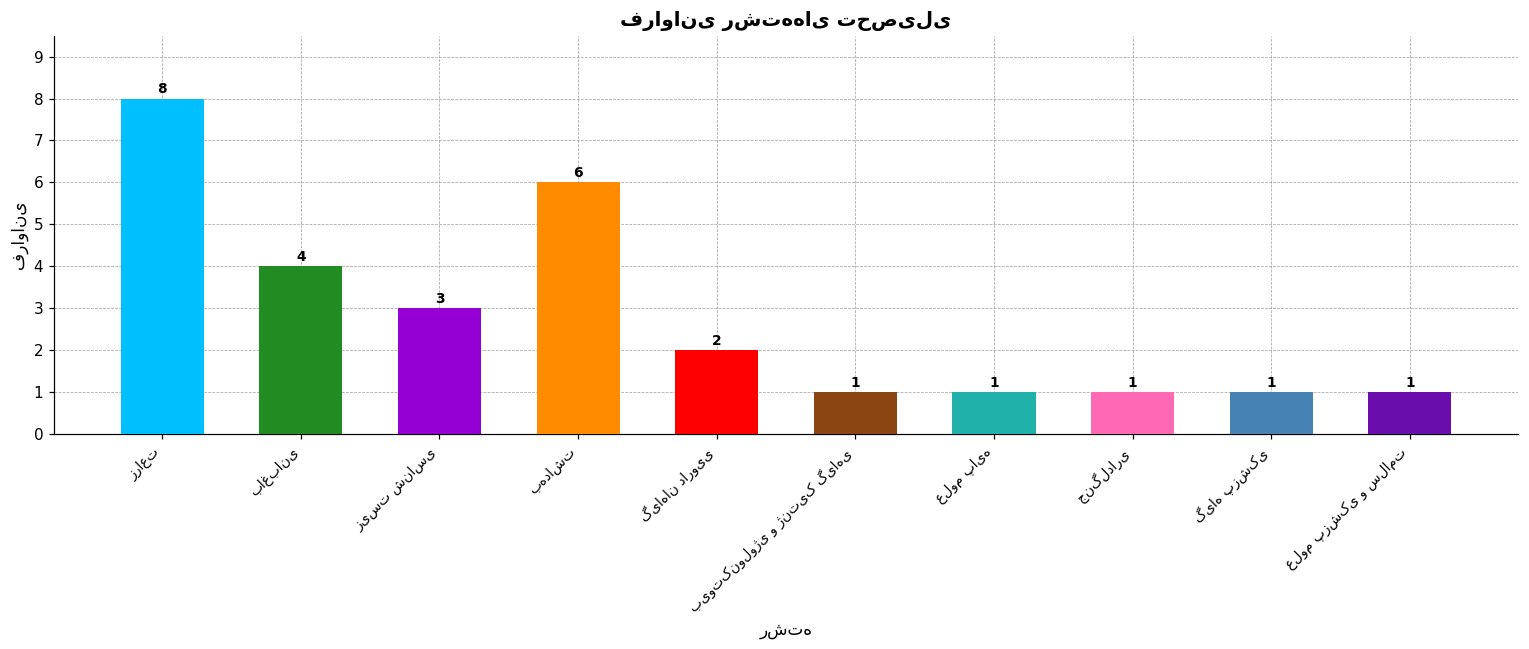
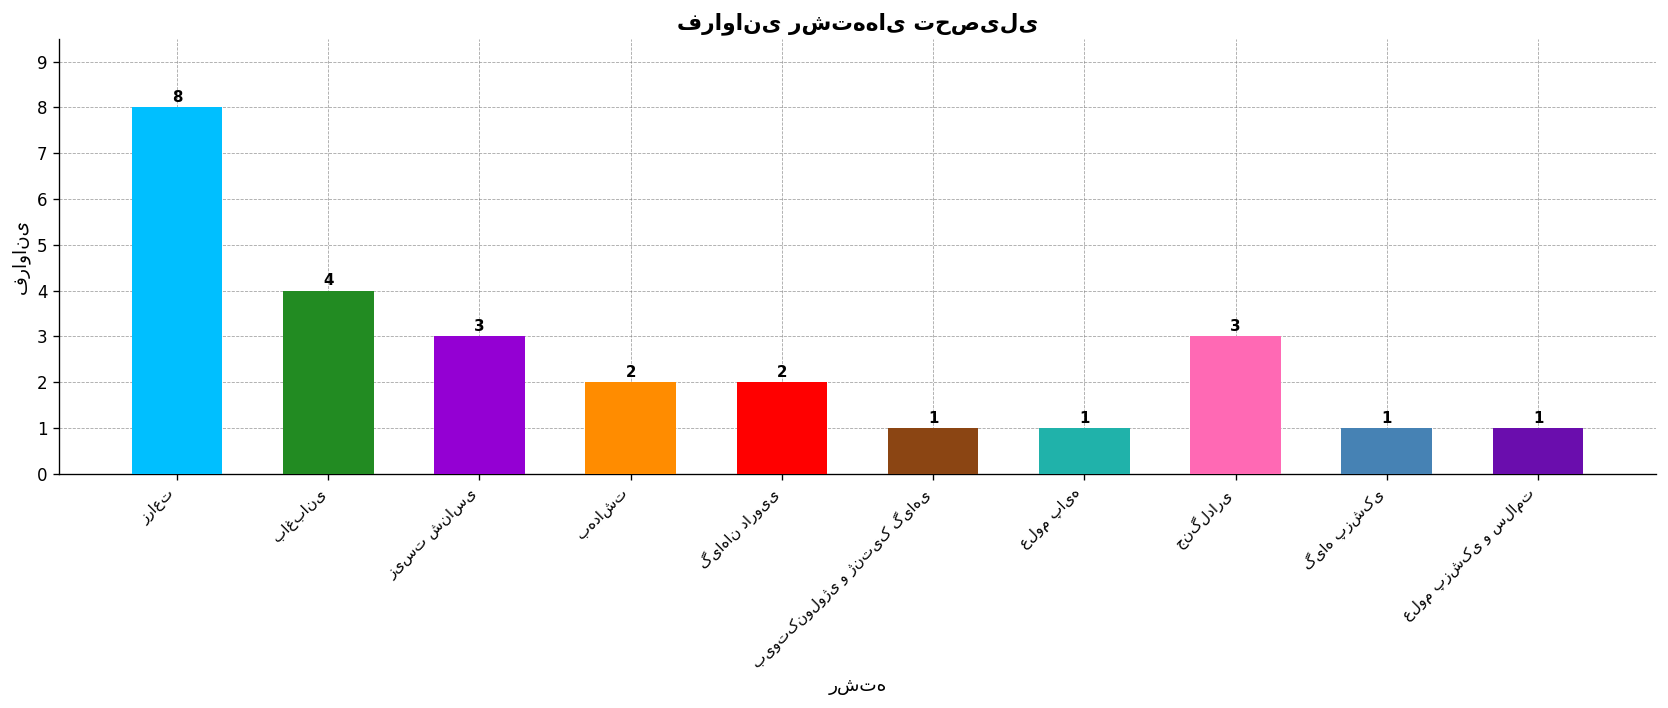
  {
    "زراعت": 8,
    "باغبانی": 4,
    "زیست شناسی": 3,
-   "بهداشت": 6,
+   "بهداشت": 2,
    "گیاهان دارویی": 2,
    "بیوتکنولوژی و ژنتیک گیاهی": 1,
    "علوم پایه": 1,
-   "جنگلداری": 1,
+   "جنگلداری": 3,
    "گیاه پزشکی": 1,
    "علوم پزشکی و سلامت": 1
  }
